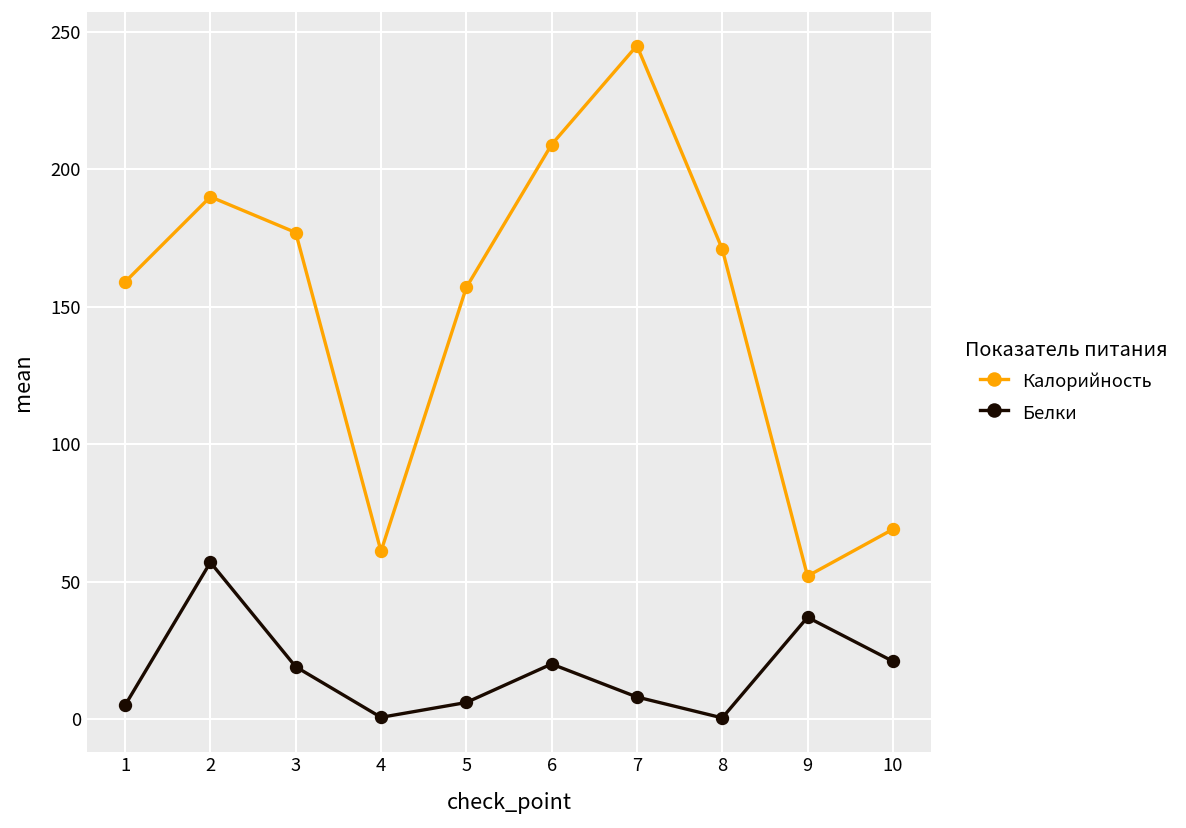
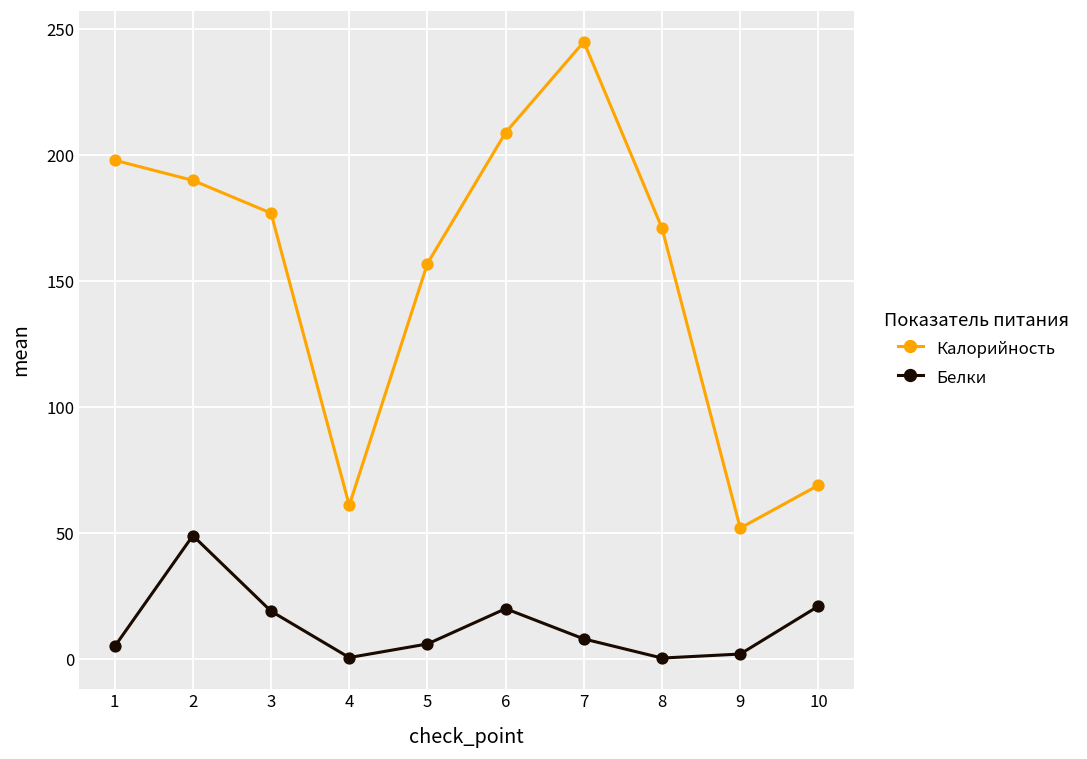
  {
    "Калорийность": {
-     "1": 159,
+     "1": 198,
      "2": 190,
      "3": 177,
      "4": 61,
      "5": 157,
      "6": 209,
      "7": 245,
      "8": 171,
      "9": 52,
      "10": 69
    },
    "Белки": {
      "1": 5,
-     "2": 57,
+     "2": 49,
      "3": 19,
      "4": 1,
      "5": 6,
      "6": 20,
      "7": 8,
      "8": 0,
-     "9": 37,
+     "9": 2,
      "10": 21
    }
  }
